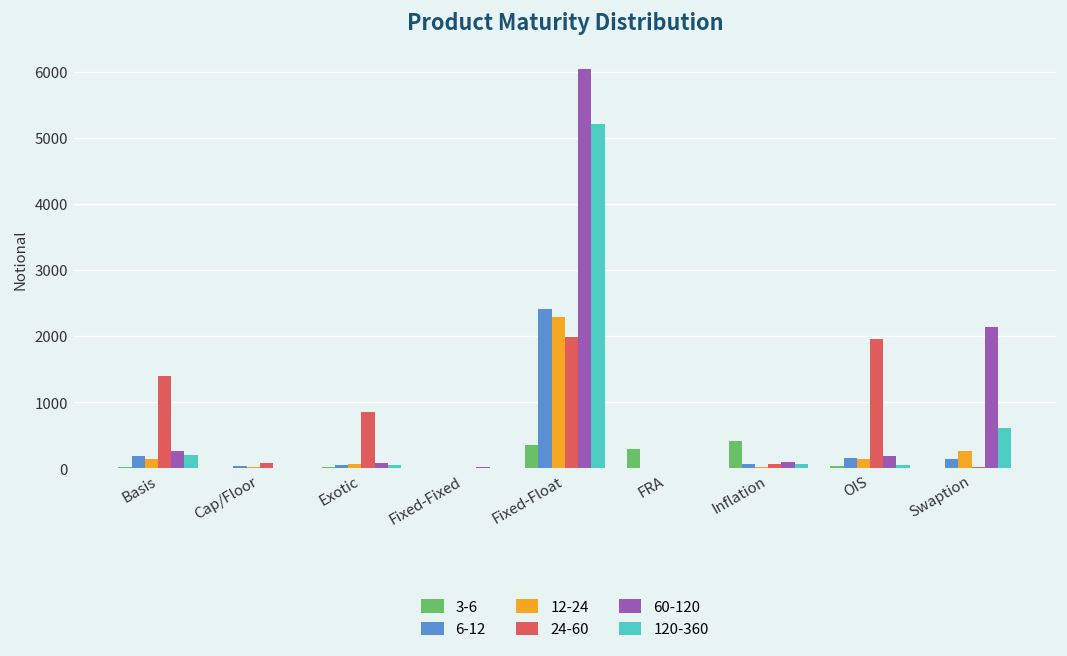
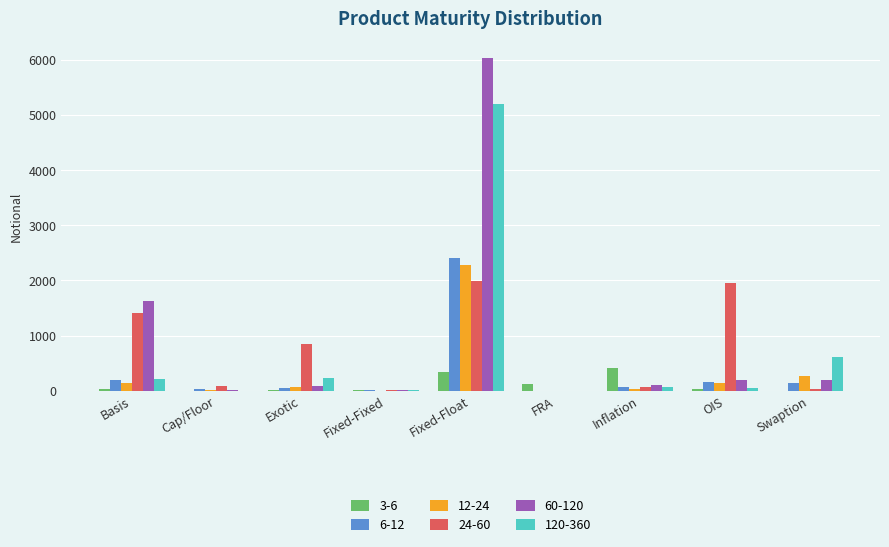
  {
    "3-6": {
      "Fixed-Float": 300,
-     "FRA": 300,
+     "FRA": 100,
      "Inflation": 400,
      "Swaption": 0
    },
    "6-12": {
      "Basis": 200,
      "Exotic": 0,
      "Fixed-Float": 2400,
      "FRA": 0,
      "Inflation": 100,
      "OIS": 200,
      "Swaption": 100
    },
    "12-24": {
      "Basis": 100,
      "Exotic": 100,
      "Fixed-Float": 2300,
      "FRA": 0,
      "OIS": 100,
      "Swaption": 300
    },
    "24-60": {
      "Basis": 1400,
      "Cap/Floor": 100,
      "Exotic": 900,
      "Fixed-Float": 2000,
      "FRA": 0,
      "Inflation": 100,
      "OIS": 2000
    },
    "60-120": {
-     "Basis": 300,
+     "Basis": 1600,
      "Exotic": 100,
      "Fixed-Float": 6000,
      "FRA": 0,
      "Inflation": 100,
      "OIS": 200,
-     "Swaption": 2100
+     "Swaption": 200
    },
    "120-360": {
      "Basis": 200,
-     "Exotic": 0,
+     "Exotic": 200,
      "Fixed-Float": 5200,
      "FRA": 0,
      "Inflation": 100,
      "Swaption": 600
    }
  }
